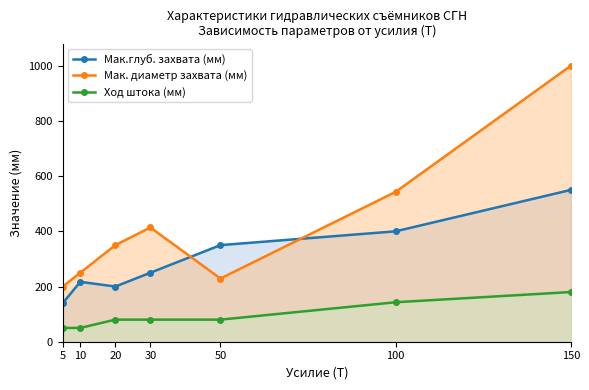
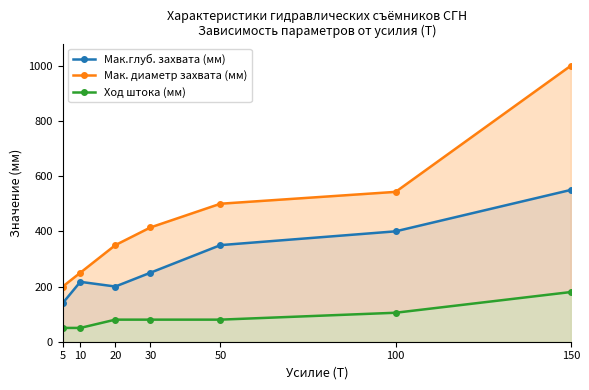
  {
    "Мак.глуб. захвата (мм)": {
      "5": 140,
      "10": 220,
      "20": 200,
      "30": 250,
      "50": 350,
      "100": 400,
      "150": 550
    },
    "Мак. диаметр захвата (мм)": {
      "5": 200,
      "10": 250,
      "20": 350,
      "30": 410,
-     "50": 230,
+     "50": 500,
      "100": 540,
      "150": 1000
    },
    "Ход штока (мм)": {
      "5": 50,
      "10": 50,
      "20": 80,
      "30": 80,
      "50": 80,
-     "100": 140,
+     "100": 110,
      "150": 180
    }
  }
